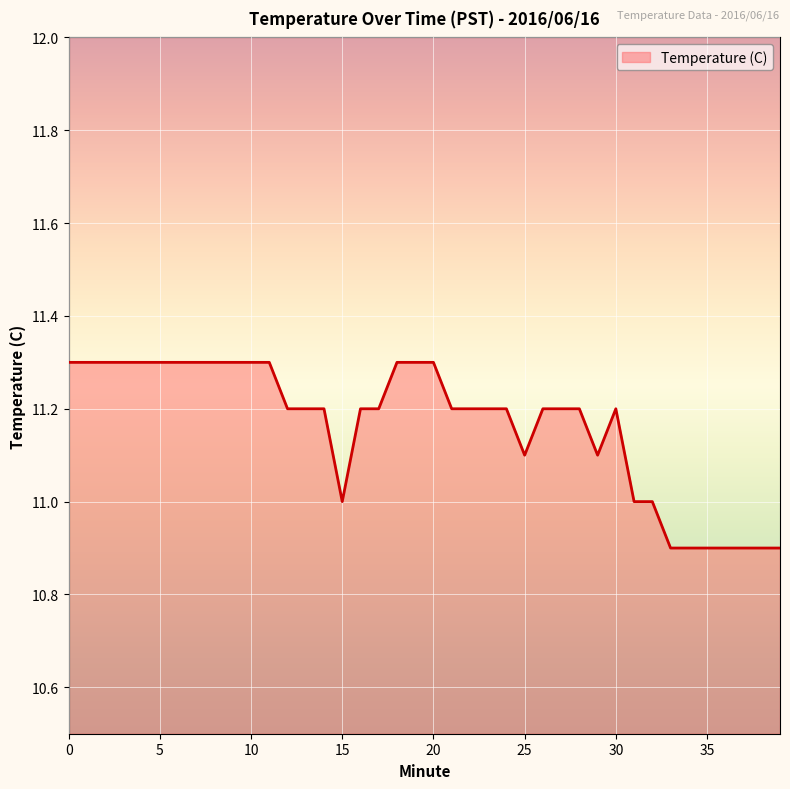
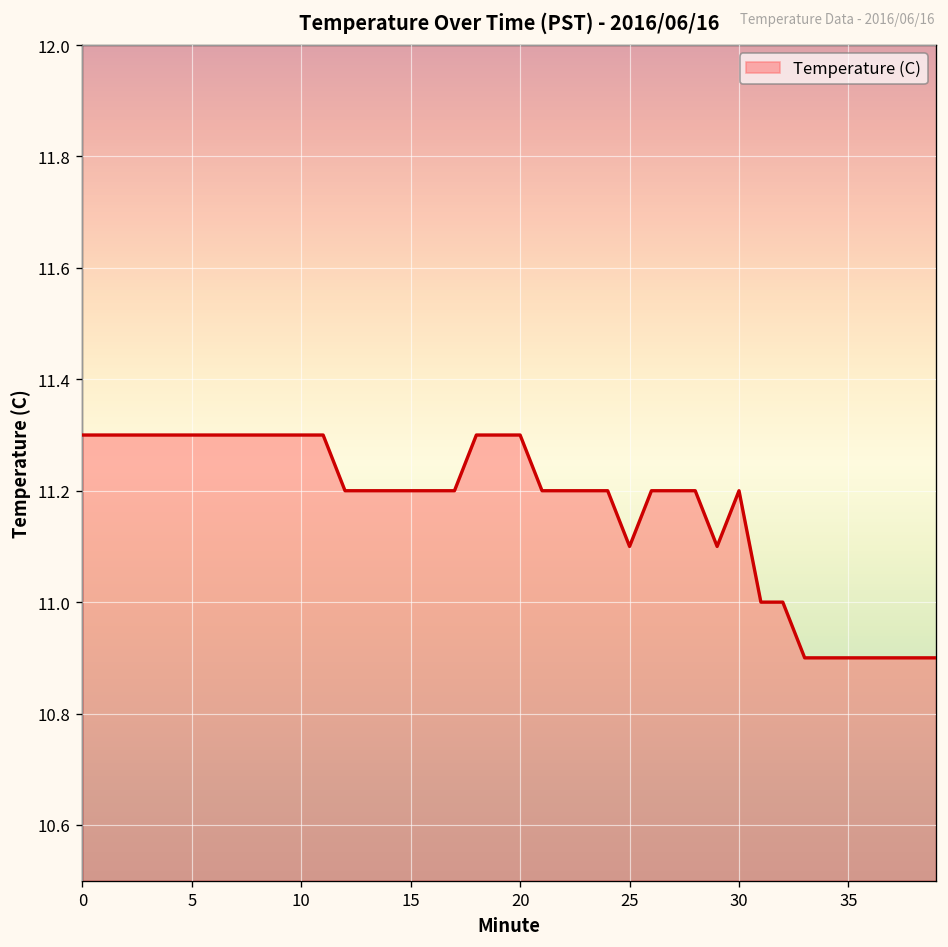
  {
    "0": 11.3,
    "5": 11.3,
    "10": 11.3,
-   "15": 11.0,
+   "15": 11.2,
    "20": 11.3,
    "25": 11.1,
    "30": 11.2,
    "35": 10.9
  }
